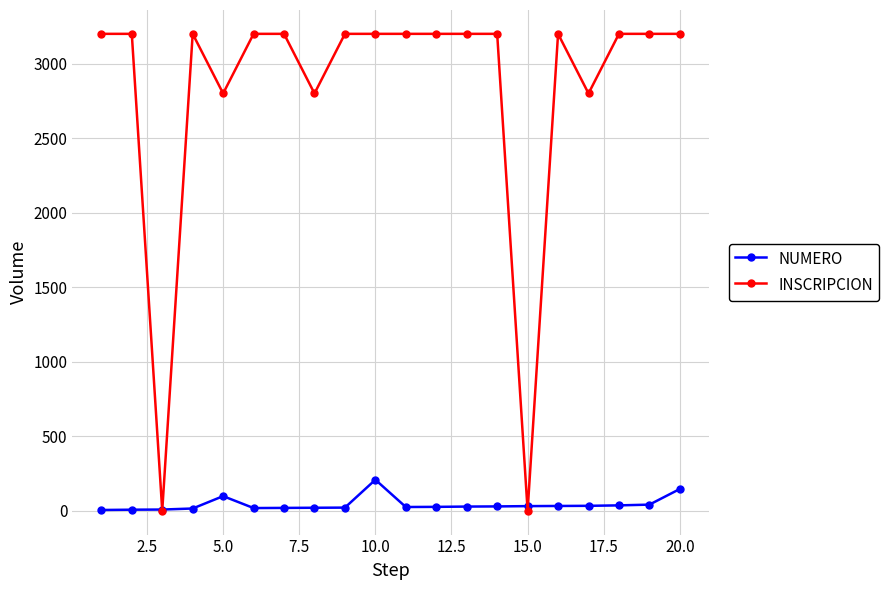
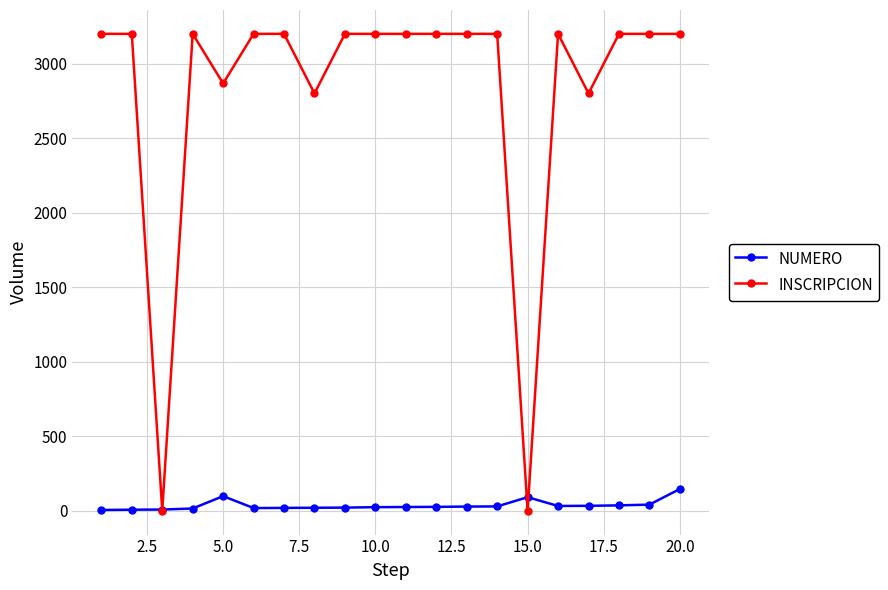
  {
    "NUMERO": {
      "5.0": 100,
-     "10.0": 210,
-     "15.0": 30,
+     "10.0": 20,
+     "15.0": 90,
      "20.0": 150
    },
    "INSCRIPCION": {
-     "5.0": 2800,
+     "5.0": 2870,
      "10.0": 3200,
      "15.0": 0,
      "20.0": 3200
    }
  }
